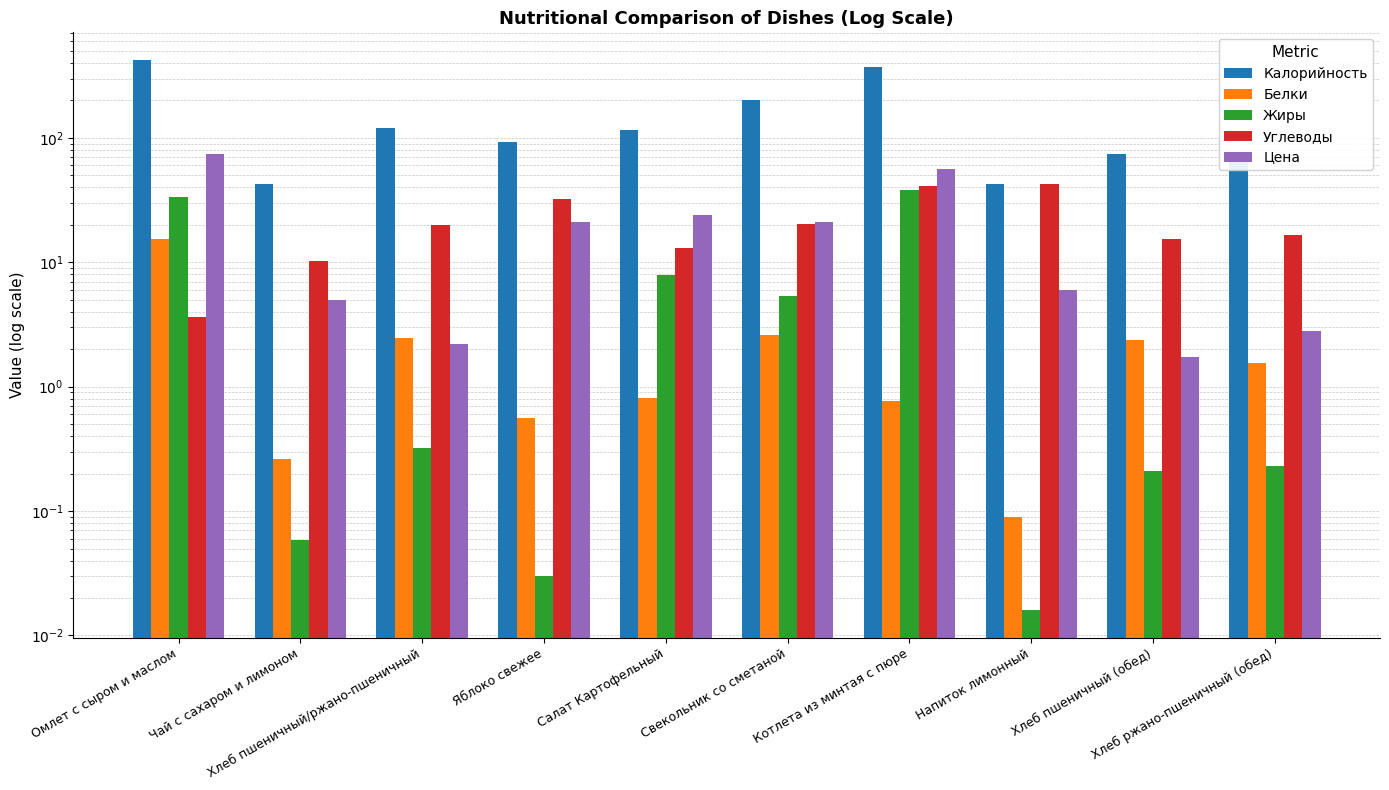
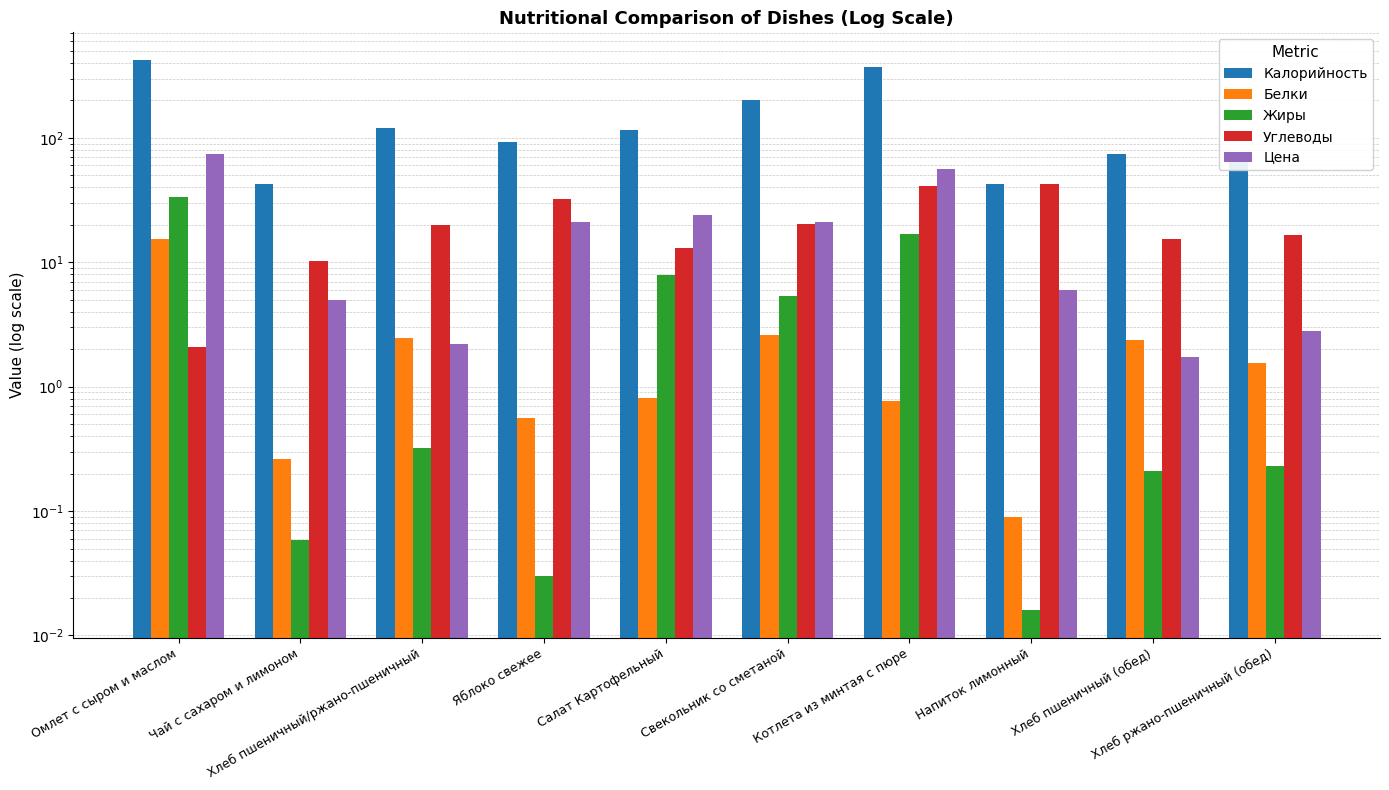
  {
    "Калорийность": {
      "Омлет с сыром и маслом": 420,
      "Чай с сахаром и лимоном": 43,
      "Хлеб пшеничный/ржано-пшеничный": 120,
      "Яблоко свежее": 90,
      "Салат Картофельный": 110,
      "Свекольник со сметаной": 200,
      "Котлета из минтая с пюре": 370,
      "Напиток лимонный": 43,
      "Хлеб пшеничный (обед)": 70
    },
    "Белки": {
      "Омлет с сыром и маслом": 15,
      "Чай с сахаром и лимоном": 0.26,
      "Хлеб пшеничный/ржано-пшеничный": 2.5,
      "Яблоко свежее": 0.6,
      "Салат Картофельный": 0.8,
      "Свекольник со сметаной": 2.6,
      "Котлета из минтая с пюре": 0.8,
      "Напиток лимонный": 0.09,
      "Хлеб пшеничный (обед)": 2.4,
      "Хлеб ржано-пшеничный (обед)": 1.6
    },
    "Жиры": {
      "Омлет с сыром и маслом": 34,
      "Чай с сахаром и лимоном": 0.06,
      "Хлеб пшеничный/ржано-пшеничный": 0.32,
      "Яблоко свежее": 0.030,
      "Салат Картофельный": 8,
      "Свекольник со сметаной": 5.4,
-     "Котлета из минтая с пюре": 38,
+     "Котлета из минтая с пюре": 17,
      "Напиток лимонный": 0.016,
      "Хлеб пшеничный (обед)": 0.21,
      "Хлеб ржано-пшеничный (обед)": 0.23
    },
    "Углеводы": {
-     "Омлет с сыром и маслом": 3.6,
+     "Омлет с сыром и маслом": 2.1,
      "Чай с сахаром и лимоном": 10,
      "Хлеб пшеничный/ржано-пшеничный": 20,
      "Яблоко свежее": 32,
      "Салат Картофельный": 13,
      "Свекольник со сметаной": 20,
      "Котлета из минтая с пюре": 41,
      "Напиток лимонный": 43,
      "Хлеб пшеничный (обед)": 15,
      "Хлеб ржано-пшеничный (обед)": 16
    },
    "Цена": {
      "Омлет с сыром и маслом": 70,
      "Чай с сахаром и лимоном": 5.0,
      "Хлеб пшеничный/ржано-пшеничный": 2.2,
      "Яблоко свежее": 21,
      "Салат Картофельный": 24,
      "Свекольник со сметаной": 21,
      "Котлета из минтая с пюре": 60,
      "Напиток лимонный": 6,
      "Хлеб пшеничный (обед)": 1.7,
      "Хлеб ржано-пшеничный (обед)": 2.8
    }
  }
